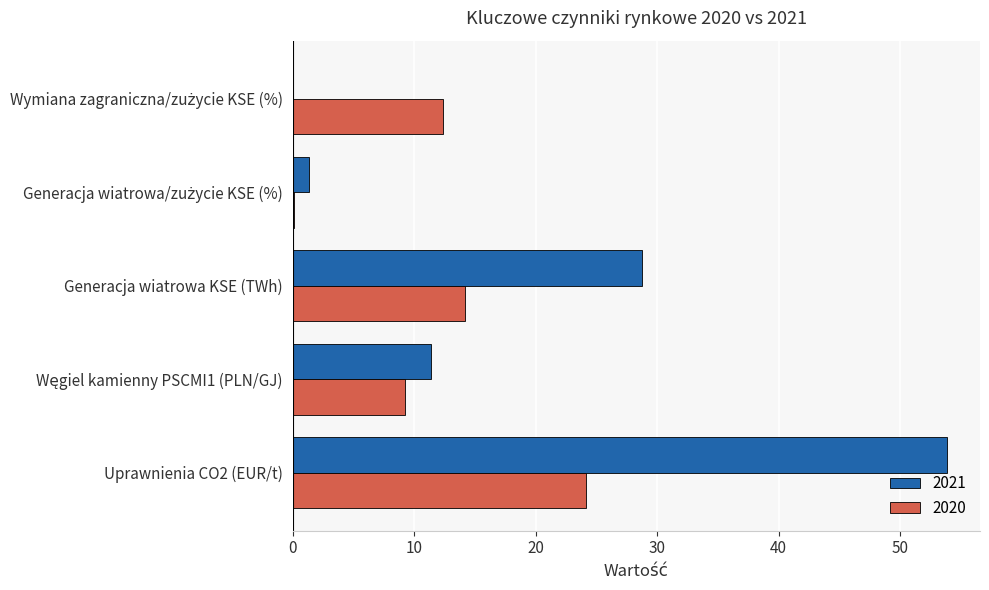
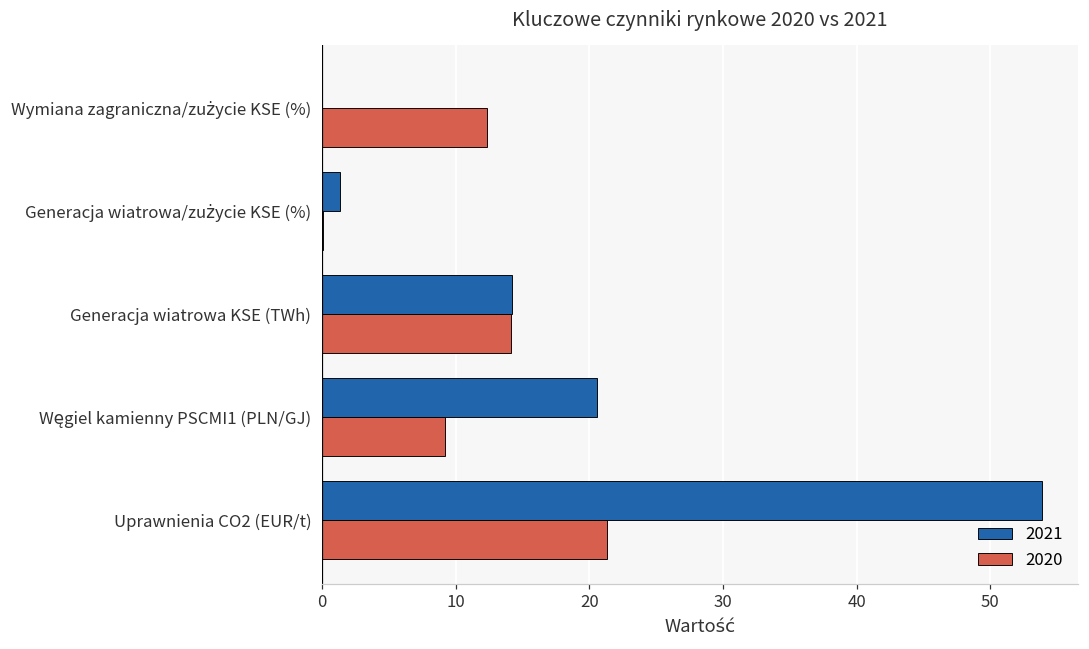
  {
    "2021": {
      "Wymiana zagraniczna/zużycie KSE (%)": 0.0,
      "Generacja wiatrowa/zużycie KSE (%)": 1.4,
-     "Generacja wiatrowa KSE (TWh)": 28.8,
-     "Węgiel kamienny PSCMI1 (PLN/GJ)": 11.4,
+     "Generacja wiatrowa KSE (TWh)": 14.2,
+     "Węgiel kamienny PSCMI1 (PLN/GJ)": 20.6,
      "Uprawnienia CO2 (EUR/t)": 53.9
    },
    "2020": {
      "Wymiana zagraniczna/zużycie KSE (%)": 12.3,
      "Generacja wiatrowa KSE (TWh)": 14.2,
      "Węgiel kamienny PSCMI1 (PLN/GJ)": 9.2,
-     "Uprawnienia CO2 (EUR/t)": 24.1
+     "Uprawnienia CO2 (EUR/t)": 21.3
    }
  }
